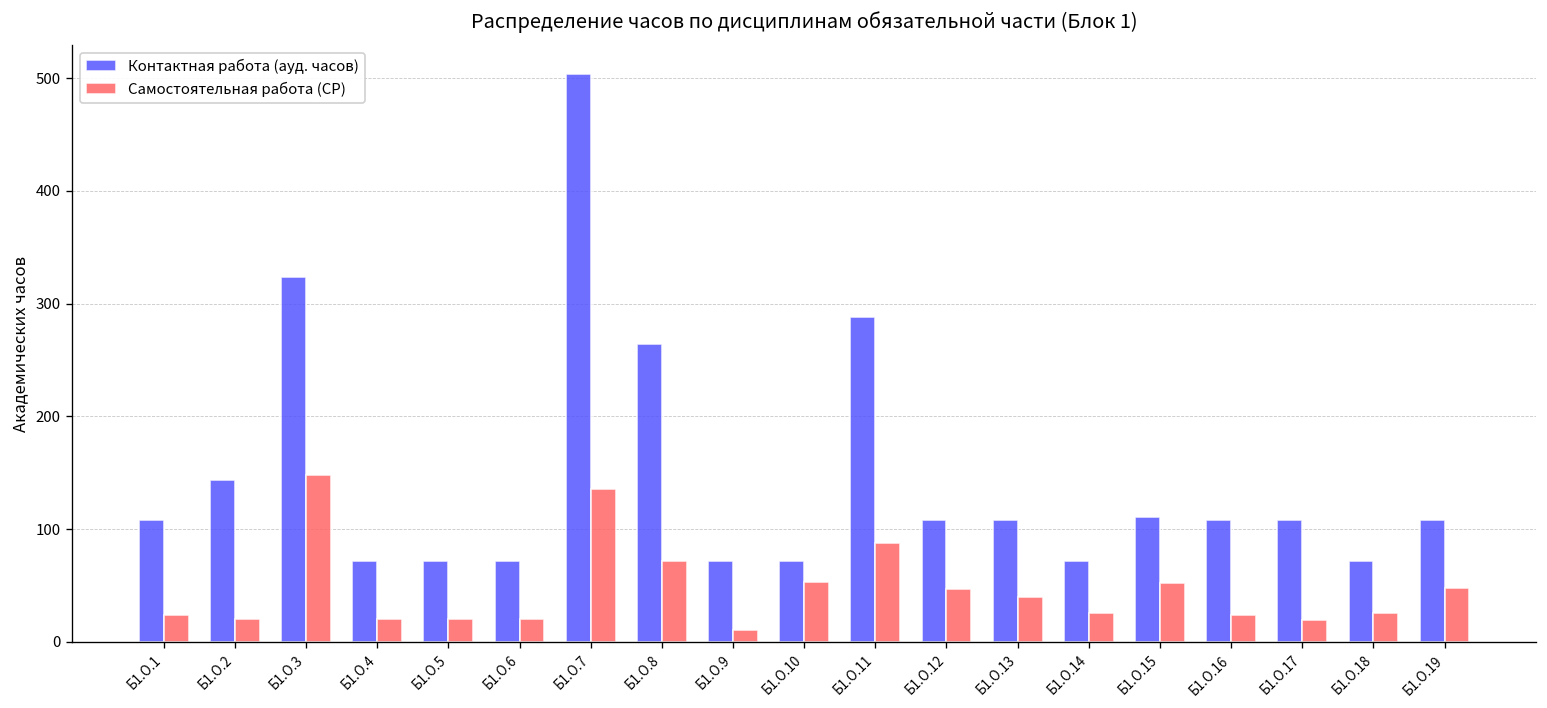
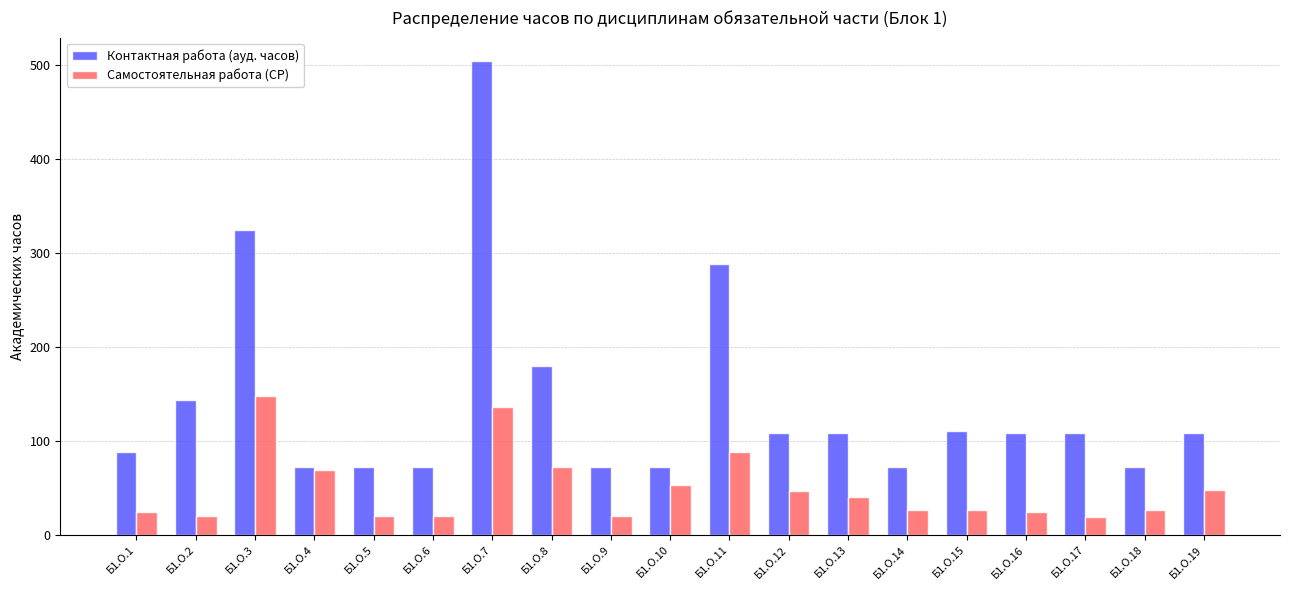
  {
    "Контактная работа (ауд. часов)": {
-     "Б1.О.1": 110,
+     "Б1.О.1": 90,
      "Б1.О.2": 140,
      "Б1.О.3": 320,
      "Б1.О.4": 70,
      "Б1.О.5": 70,
      "Б1.О.6": 70,
      "Б1.О.7": 500,
-     "Б1.О.8": 260,
+     "Б1.О.8": 180,
      "Б1.О.9": 70,
      "Б1.О.10": 70,
      "Б1.О.11": 290,
      "Б1.О.12": 110,
      "Б1.О.13": 110,
      "Б1.О.14": 70,
      "Б1.О.15": 110,
      "Б1.О.16": 110,
      "Б1.О.17": 110,
      "Б1.О.18": 70,
      "Б1.О.19": 110
    },
    "Самостоятельная работа (СР)": {
      "Б1.О.1": 20,
      "Б1.О.2": 20,
      "Б1.О.3": 150,
-     "Б1.О.4": 20,
+     "Б1.О.4": 70,
      "Б1.О.5": 20,
      "Б1.О.6": 20,
      "Б1.О.7": 140,
      "Б1.О.8": 70,
-     "Б1.О.9": 10,
+     "Б1.О.9": 20,
      "Б1.О.10": 50,
      "Б1.О.11": 90,
      "Б1.О.12": 50,
      "Б1.О.13": 40,
      "Б1.О.14": 30,
-     "Б1.О.15": 50,
+     "Б1.О.15": 30,
      "Б1.О.16": 20,
      "Б1.О.17": 20,
      "Б1.О.18": 30,
      "Б1.О.19": 50
    }
  }
